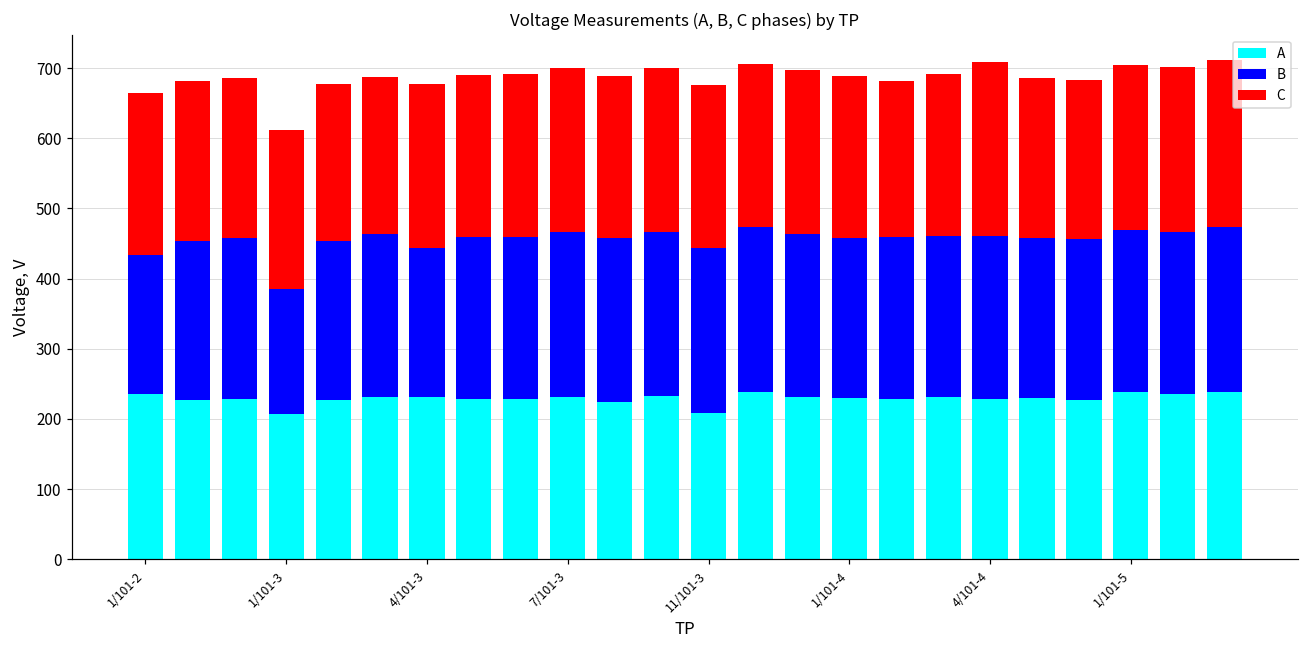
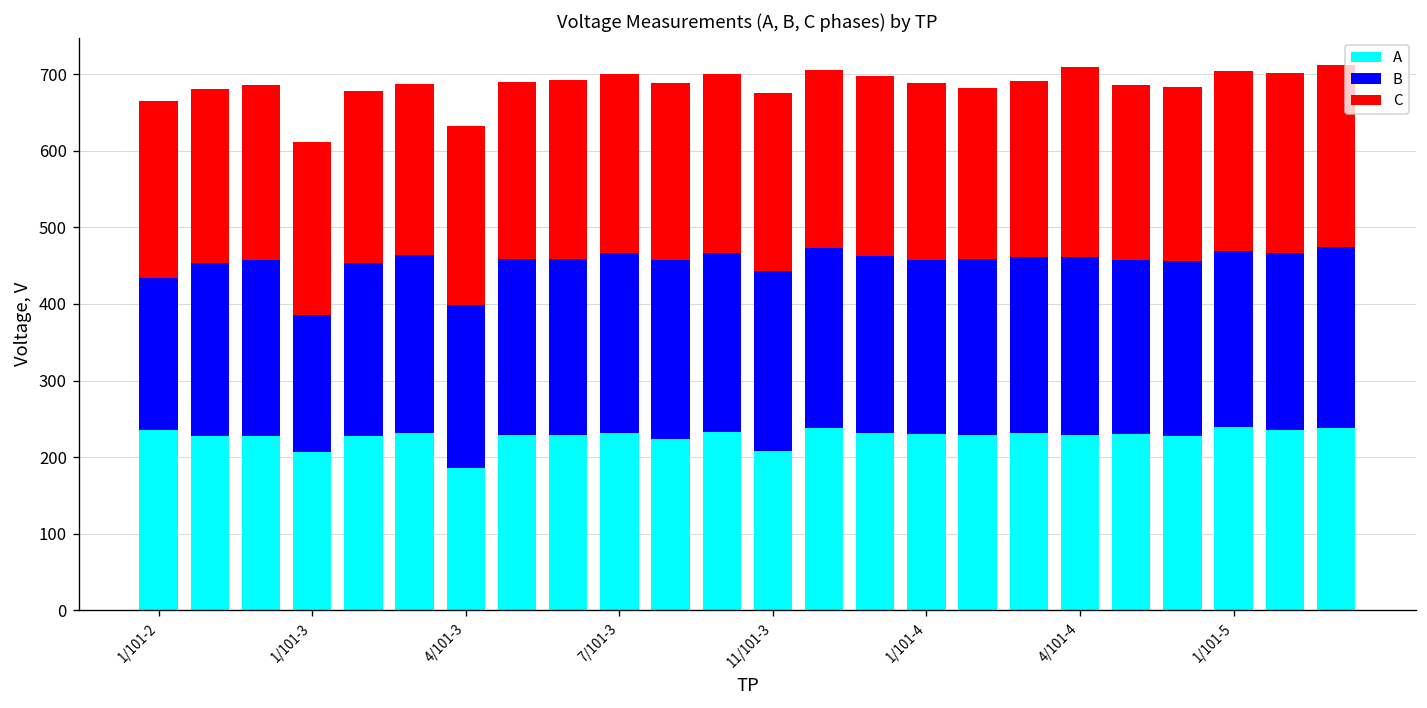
  {
    "A": {
      "1/101-2": 240,
      "1/101-3": 210,
-     "4/101-3": 230,
+     "4/101-3": 190,
      "7/101-3": 230,
      "11/101-3": 210,
      "1/101-4": 230,
      "4/101-4": 230,
      "1/101-5": 240
    },
    "B": {
      "1/101-2": 200,
      "1/101-3": 180,
      "4/101-3": 210,
      "7/101-3": 230,
      "11/101-3": 240,
      "1/101-4": 230,
      "4/101-4": 230,
      "1/101-5": 230
    },
    "C": {
      "1/101-2": 230,
      "1/101-3": 230,
      "4/101-3": 230,
      "7/101-3": 230,
      "11/101-3": 230,
      "1/101-4": 230,
      "4/101-4": 250,
      "1/101-5": 240
    }
  }
